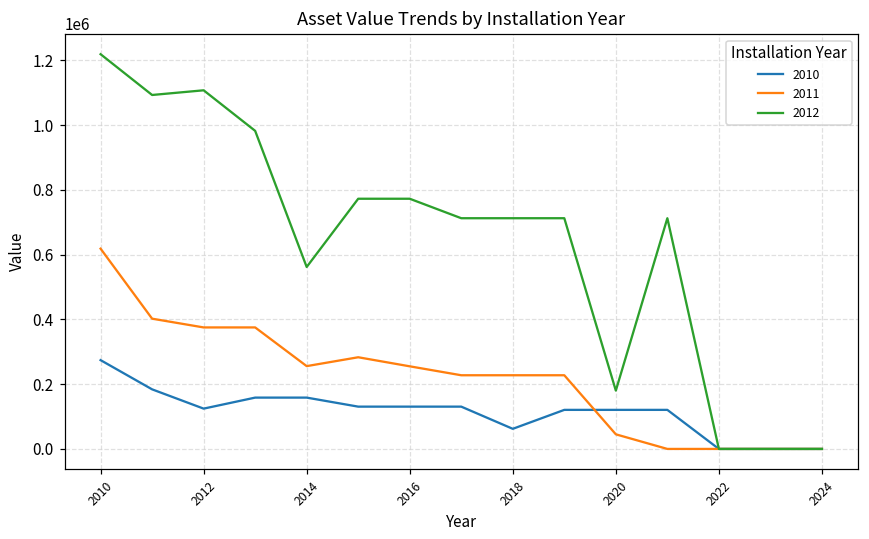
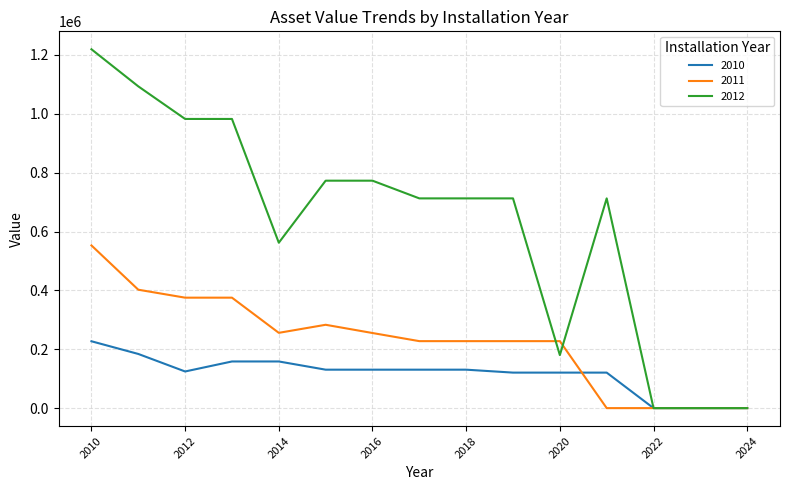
  {
    "2010": {
-     "2010": 270000,
+     "2010": 230000,
      "2012": 120000,
      "2014": 160000,
      "2016": 130000,
-     "2018": 60000,
+     "2018": 130000,
      "2020": 120000
    },
    "2011": {
-     "2010": 620000,
+     "2010": 550000,
      "2012": 380000,
      "2014": 260000,
      "2016": 260000,
      "2018": 230000,
-     "2020": 50000
+     "2020": 230000
    },
    "2012": {
      "2010": 1220000,
-     "2012": 1110000,
+     "2012": 980000,
      "2014": 560000,
      "2016": 770000,
      "2018": 710000,
      "2020": 180000
    }
  }
